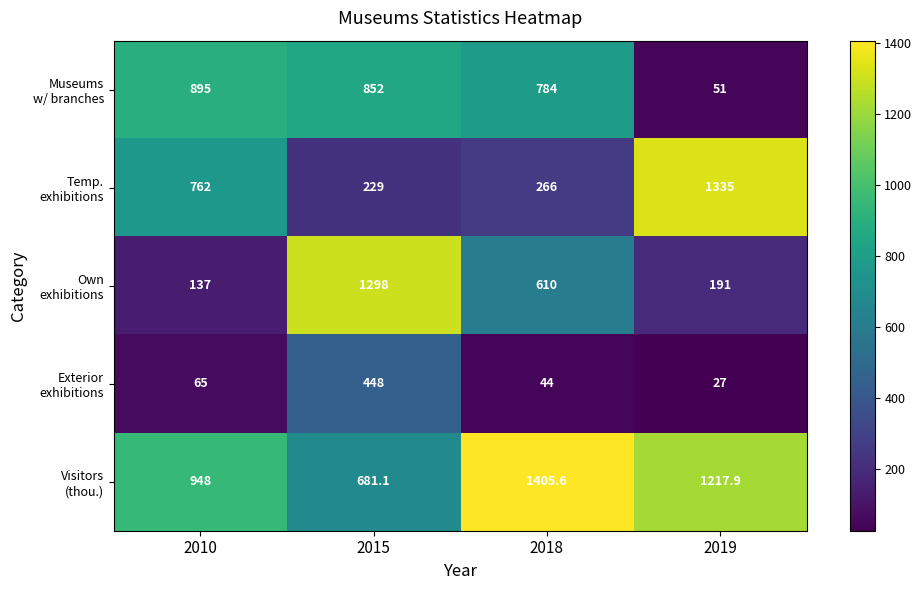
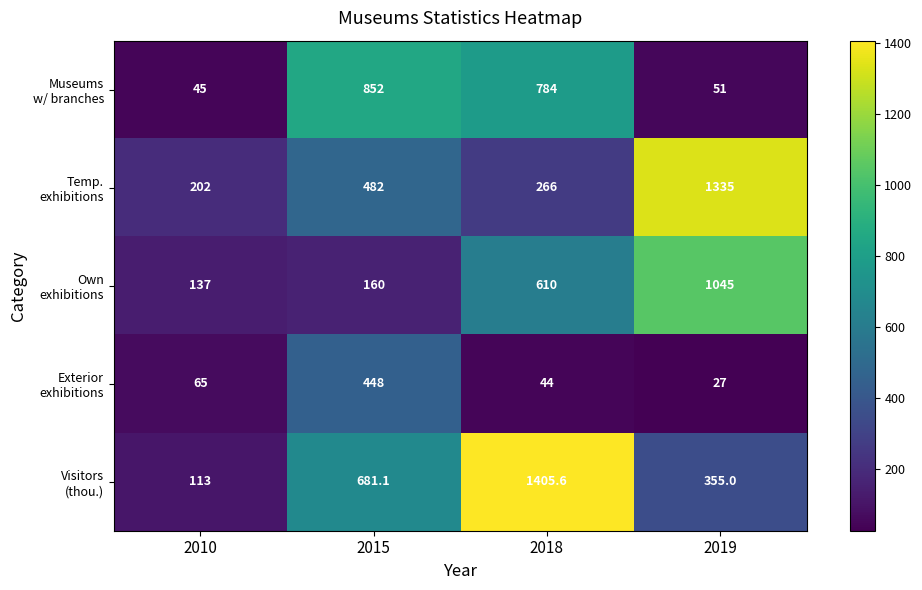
  {
    "Museums w/ branches": {
-     "2010": 895,
+     "2010": 45,
      "2015": 852,
      "2018": 784,
      "2019": 51
    },
    "Temp. exhibitions": {
-     "2010": 762,
-     "2015": 229,
+     "2010": 202,
+     "2015": 482,
      "2018": 266,
      "2019": 1335
    },
    "Own exhibitions": {
      "2010": 137,
-     "2015": 1298,
+     "2015": 160,
      "2018": 610,
-     "2019": 191
+     "2019": 1045
    },
    "Exterior exhibitions": {
      "2010": 65,
      "2015": 448,
      "2018": 44,
      "2019": 27
    },
    "Visitors (thou.)": {
-     "2010": 948,
+     "2010": 113,
      "2015": 681.1,
      "2018": 1405.6,
-     "2019": 1217.9
+     "2019": 355.0
    }
  }
